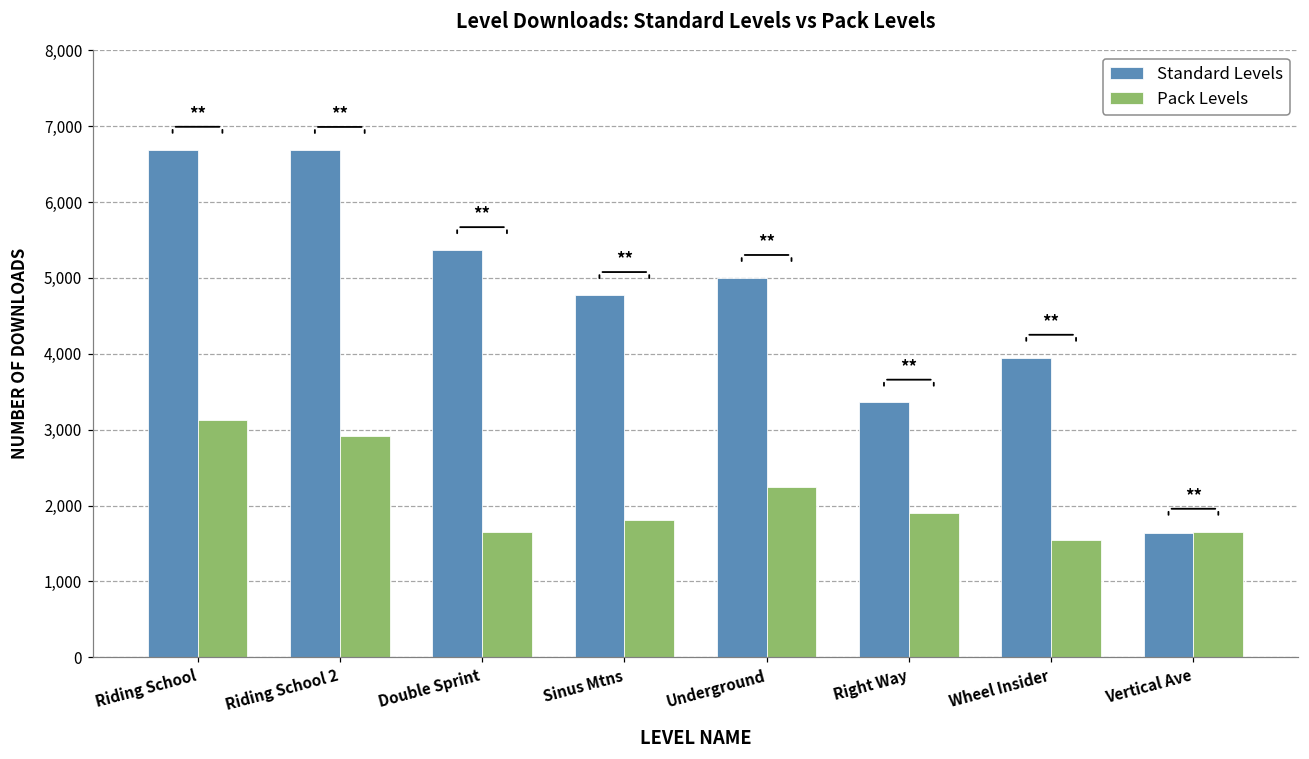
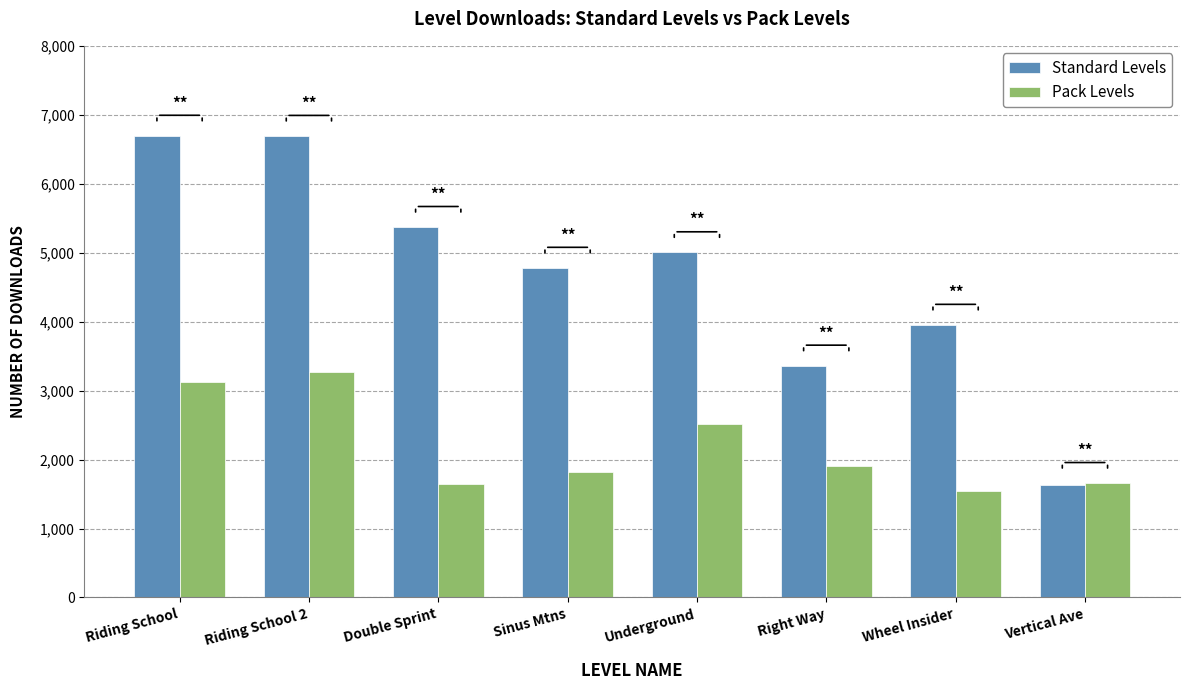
  {
    "Standard Levels": {
      "Riding School": "6,700",
      "Riding School 2": "6,700",
      "Double Sprint": "5,400",
      "Sinus Mtns": "4,800",
      "Underground": "5,000",
      "Right Way": "3,400",
      "Wheel Insider": "4,000",
      "Vertical Ave": "1,600"
    },
    "Pack Levels": {
      "Riding School": "3,100",
-     "Riding School 2": "2,900",
+     "Riding School 2": "3,300",
      "Double Sprint": "1,700",
      "Sinus Mtns": "1,800",
-     "Underground": "2,200",
+     "Underground": "2,500",
      "Right Way": "1,900",
      "Wheel Insider": "1,500",
      "Vertical Ave": "1,700"
    }
  }
